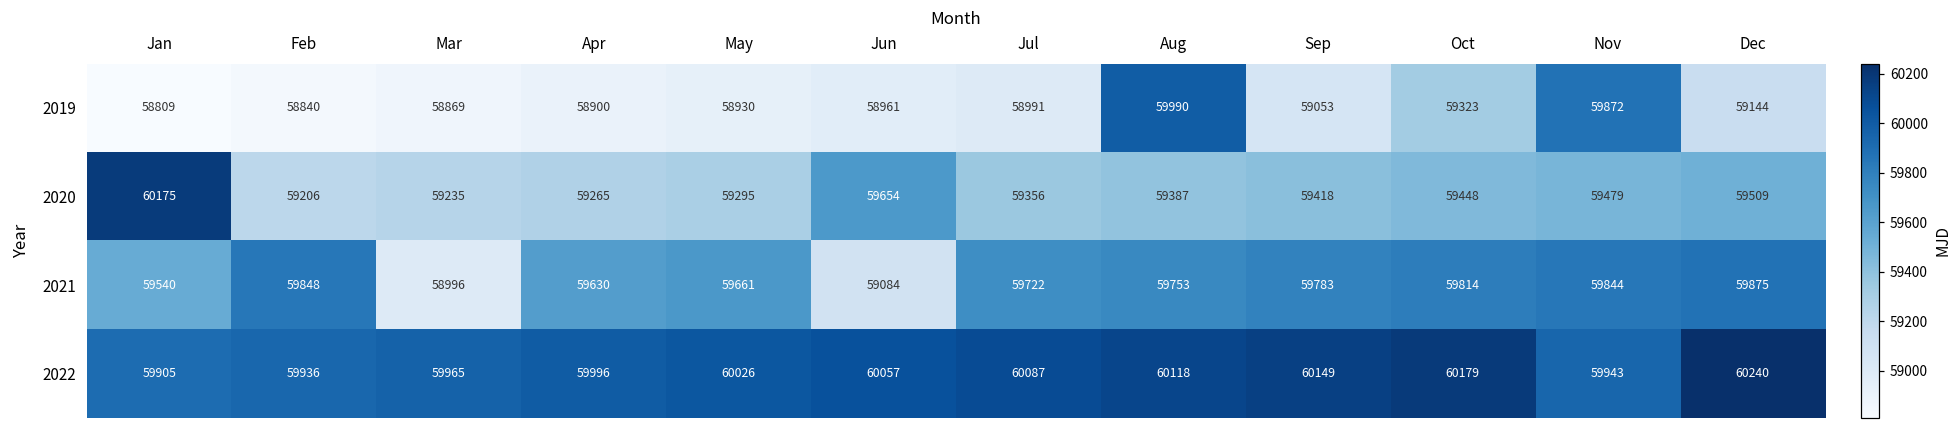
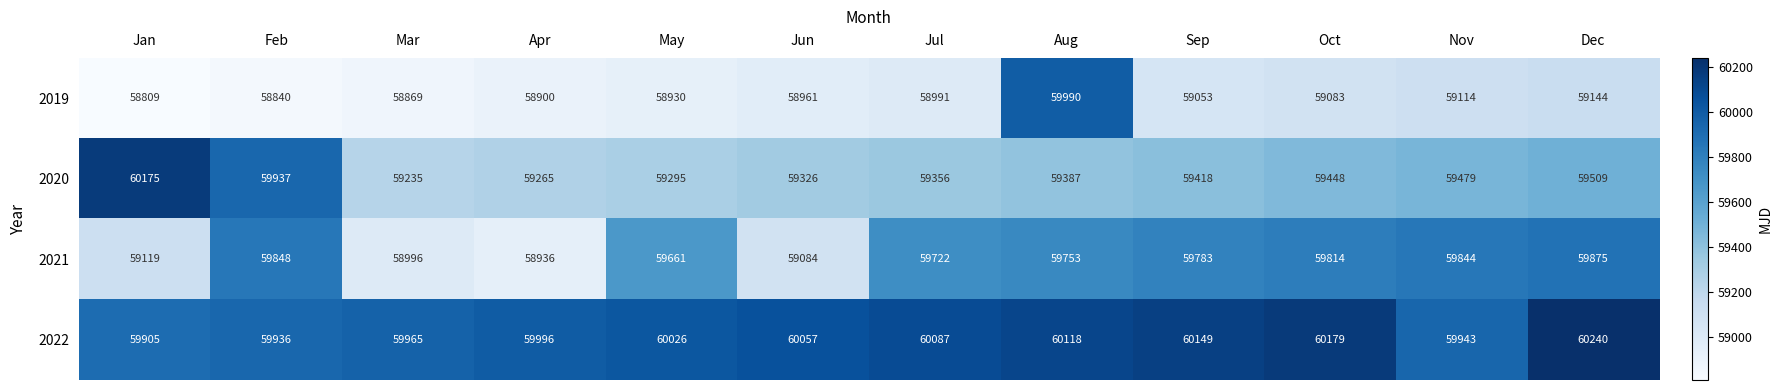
  {
    "2019": {
      "Jan": 58809,
      "Feb": 58840,
      "Mar": 58869,
      "Apr": 58900,
      "May": 58930,
      "Jun": 58961,
      "Jul": 58991,
      "Aug": 59990,
      "Sep": 59053,
-     "Oct": 59323,
-     "Nov": 59872,
+     "Oct": 59083,
+     "Nov": 59114,
      "Dec": 59144
    },
    "2020": {
      "Jan": 60175,
-     "Feb": 59206,
+     "Feb": 59937,
      "Mar": 59235,
      "Apr": 59265,
      "May": 59295,
-     "Jun": 59654,
+     "Jun": 59326,
      "Jul": 59356,
      "Aug": 59387,
      "Sep": 59418,
      "Oct": 59448,
      "Nov": 59479,
      "Dec": 59509
    },
    "2021": {
-     "Jan": 59540,
+     "Jan": 59119,
      "Feb": 59848,
      "Mar": 58996,
-     "Apr": 59630,
+     "Apr": 58936,
      "May": 59661,
      "Jun": 59084,
      "Jul": 59722,
      "Aug": 59753,
      "Sep": 59783,
      "Oct": 59814,
      "Nov": 59844,
      "Dec": 59875
    },
    "2022": {
      "Jan": 59905,
      "Feb": 59936,
      "Mar": 59965,
      "Apr": 59996,
      "May": 60026,
      "Jun": 60057,
      "Jul": 60087,
      "Aug": 60118,
      "Sep": 60149,
      "Oct": 60179,
      "Nov": 59943,
      "Dec": 60240
    }
  }
